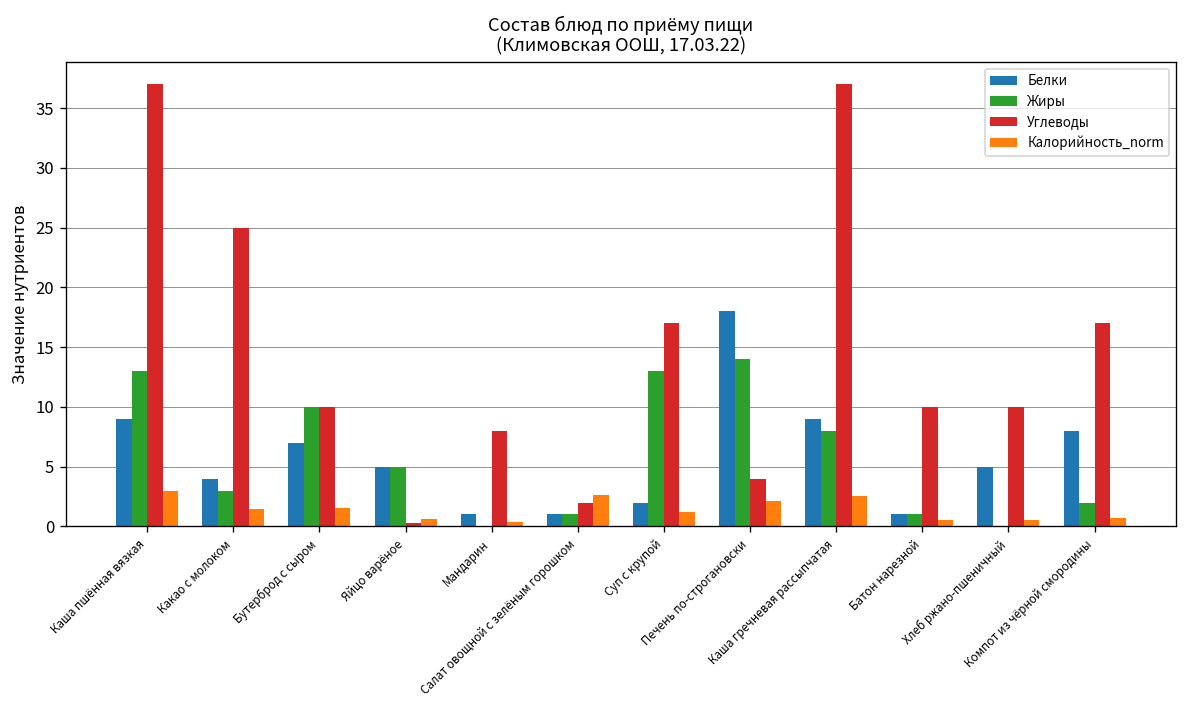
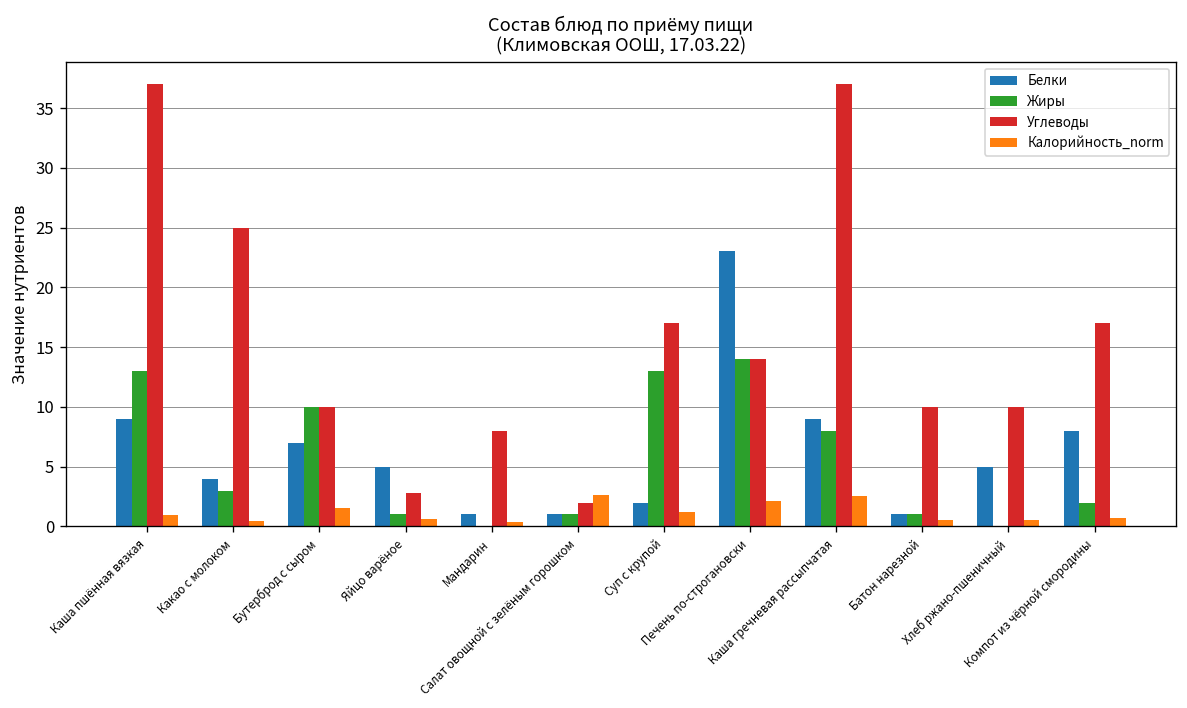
  {
    "Белки": {
      "Каша пшённая вязкая": 9,
      "Какао с молоком": 4,
      "Бутерброд с сыром": 7,
      "Яйцо варёное": 5,
      "Мандарин": 1,
      "Салат овощной с зелёным горошком": 1,
      "Суп с крупой": 2,
-     "Печень по-строгановски": 18,
+     "Печень по-строгановски": 23,
      "Каша гречневая рассыпчатая": 9,
      "Батон нарезной": 1,
      "Хлеб ржано-пшеничный": 5,
      "Компот из чёрной смородины": 8
    },
    "Жиры": {
      "Каша пшённая вязкая": 13,
      "Какао с молоком": 3,
      "Бутерброд с сыром": 10,
-     "Яйцо варёное": 5,
+     "Яйцо варёное": 1,
      "Мандарин": 0,
      "Салат овощной с зелёным горошком": 1,
      "Суп с крупой": 13,
      "Печень по-строгановски": 14,
      "Каша гречневая рассыпчатая": 8,
      "Батон нарезной": 1,
      "Хлеб ржано-пшеничный": 0,
      "Компот из чёрной смородины": 2
    },
    "Углеводы": {
      "Каша пшённая вязкая": 37,
      "Какао с молоком": 25,
      "Бутерброд с сыром": 10,
-     "Яйцо варёное": 0,
+     "Яйцо варёное": 3,
      "Мандарин": 8,
      "Салат овощной с зелёным горошком": 2,
      "Суп с крупой": 17,
-     "Печень по-строгановски": 4,
+     "Печень по-строгановски": 14,
      "Каша гречневая рассыпчатая": 37,
      "Батон нарезной": 10,
      "Хлеб ржано-пшеничный": 10,
      "Компот из чёрной смородины": 17
    },
    "Калорийность_norm": {
-     "Каша пшённая вязкая": 3,
-     "Какао с молоком": 1,
+     "Каша пшённая вязкая": 1,
+     "Какао с молоком": 0,
      "Бутерброд с сыром": 2,
      "Яйцо варёное": 1,
      "Мандарин": 0,
      "Салат овощной с зелёным горошком": 3,
      "Суп с крупой": 1,
      "Печень по-строгановски": 2,
      "Каша гречневая рассыпчатая": 3,
      "Батон нарезной": 1,
      "Хлеб ржано-пшеничный": 1,
      "Компот из чёрной смородины": 1
    }
  }
